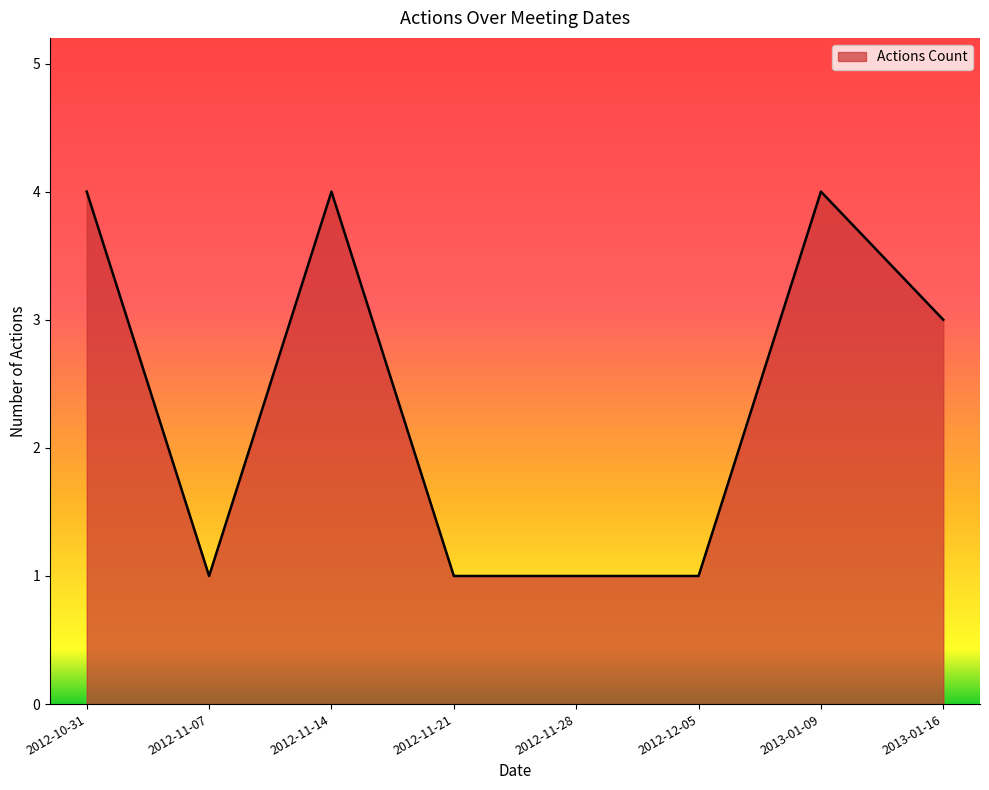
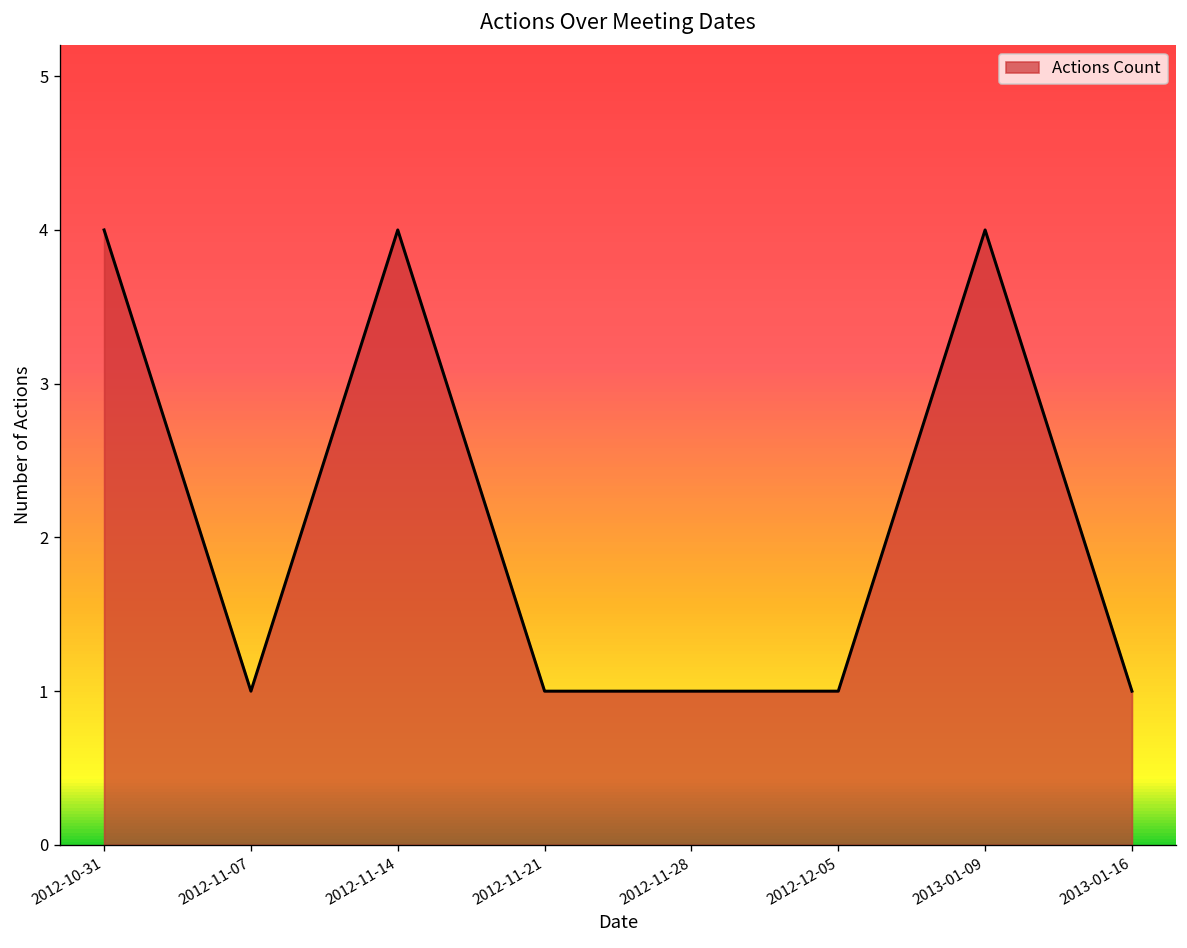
  {
    "2012-10-31": 4,
    "2012-11-07": 1,
    "2012-11-14": 4,
    "2012-11-21": 1,
    "2012-11-28": 1,
    "2012-12-05": 1,
    "2013-01-09": 4,
-   "2013-01-16": 3
+   "2013-01-16": 1
  }
